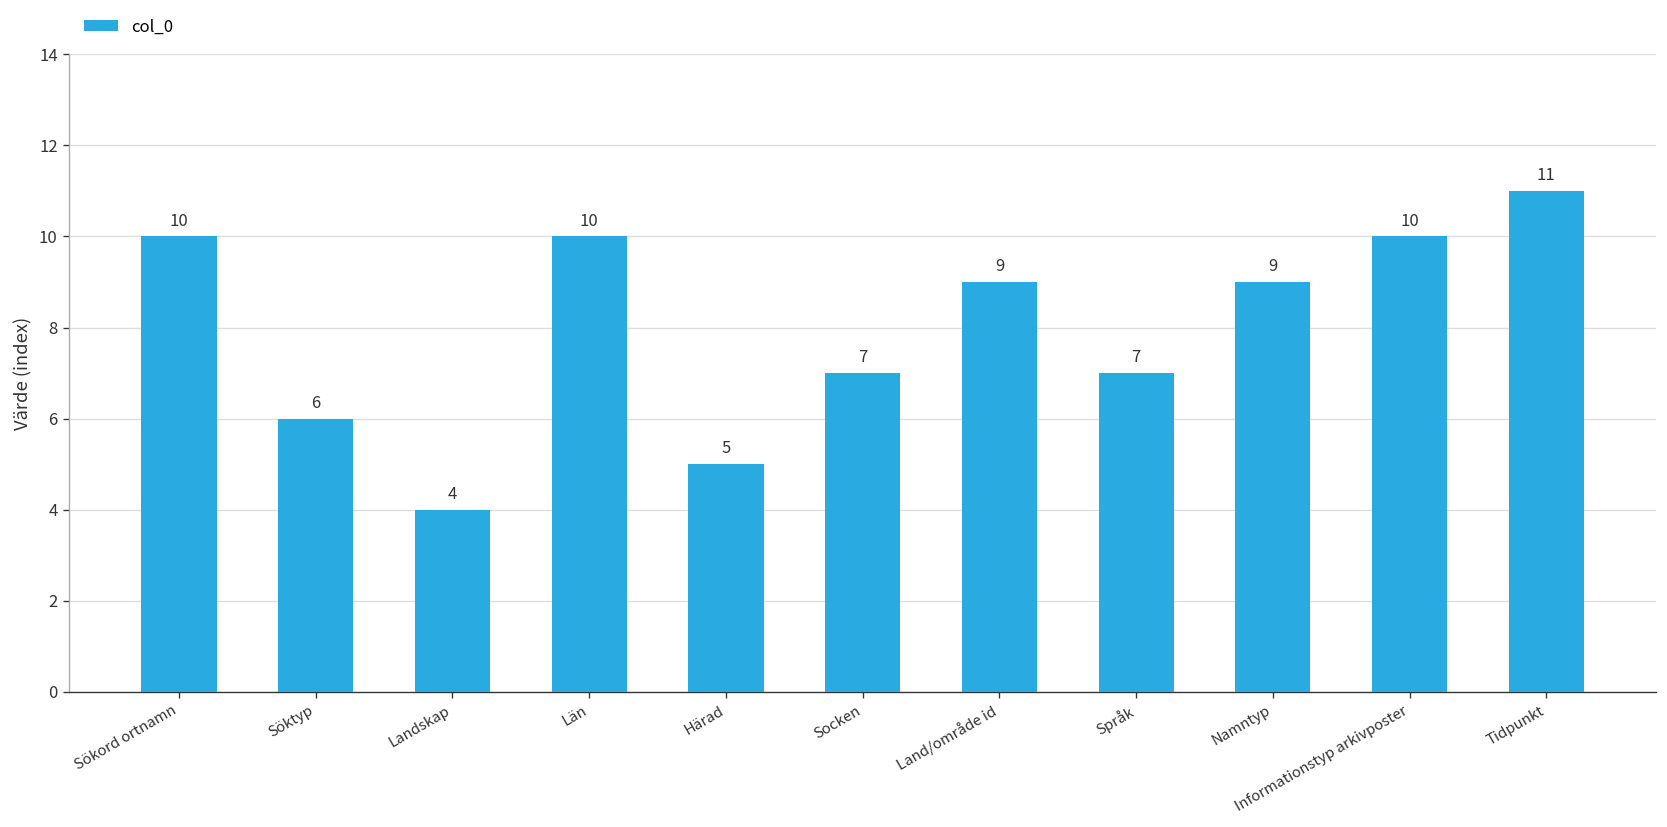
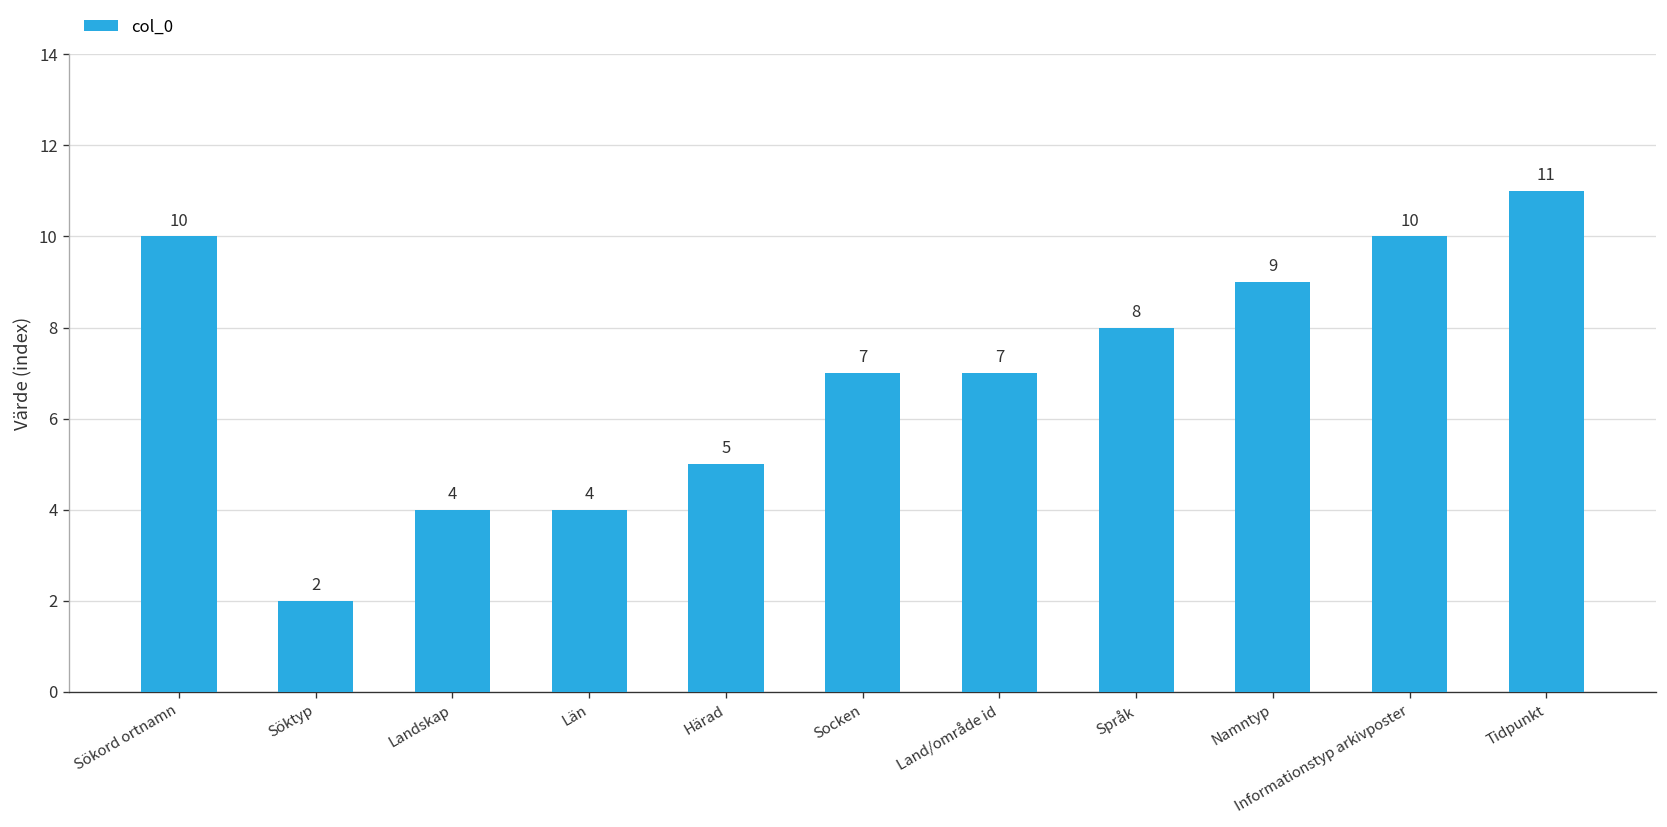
  {
    "Sökord ortnamn": 10,
-   "Söktyp": 6,
+   "Söktyp": 2,
    "Landskap": 4,
-   "Län": 10,
+   "Län": 4,
    "Härad": 5,
    "Socken": 7,
-   "Land/område id": 9,
-   "Språk": 7,
+   "Land/område id": 7,
+   "Språk": 8,
    "Namntyp": 9,
    "Informationstyp arkivposter": 10,
    "Tidpunkt": 11
  }
